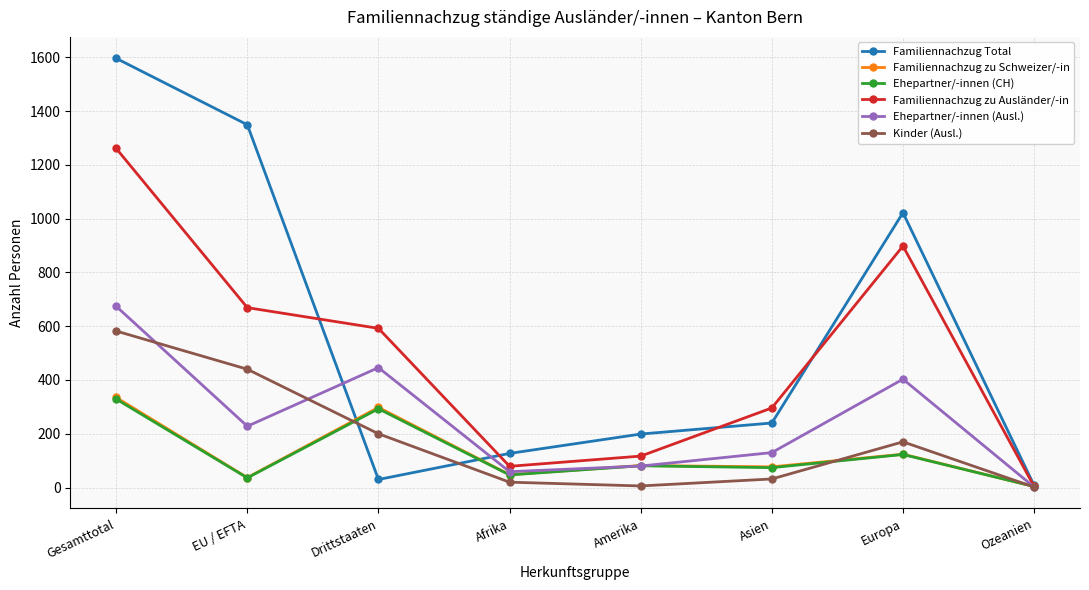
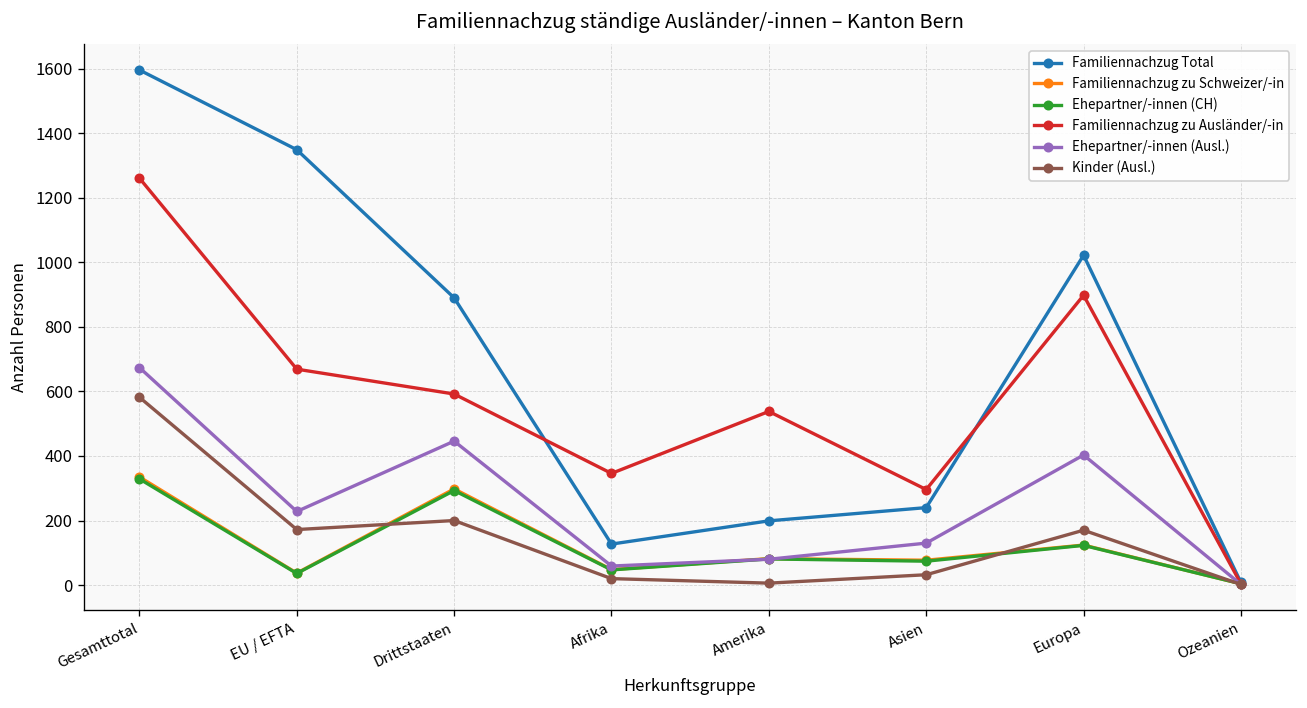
  {
    "Familiennachzug Total": {
      "Gesamttotal": 1600,
      "EU / EFTA": 1350,
-     "Drittstaaten": 30,
+     "Drittstaaten": 890,
      "Afrika": 130,
      "Amerika": 200,
      "Asien": 240,
      "Europa": 1020
    },
    "Familiennachzug zu Ausländer/-in": {
      "Gesamttotal": 1260,
      "EU / EFTA": 670,
      "Drittstaaten": 590,
-     "Afrika": 80,
-     "Amerika": 120,
+     "Afrika": 350,
+     "Amerika": 540,
      "Asien": 300,
      "Europa": 900
    },
    "Ehepartner/-innen (Ausl.)": {
      "Gesamttotal": 670,
      "EU / EFTA": 230,
      "Drittstaaten": 450,
      "Afrika": 60,
      "Asien": 130,
      "Europa": 400
    },
    "Kinder (Ausl.)": {
      "Gesamttotal": 580,
-     "EU / EFTA": 440,
+     "EU / EFTA": 170,
      "Drittstaaten": 200,
      "Afrika": 20,
      "Amerika": 10,
      "Asien": 30,
      "Europa": 170
    }
  }
